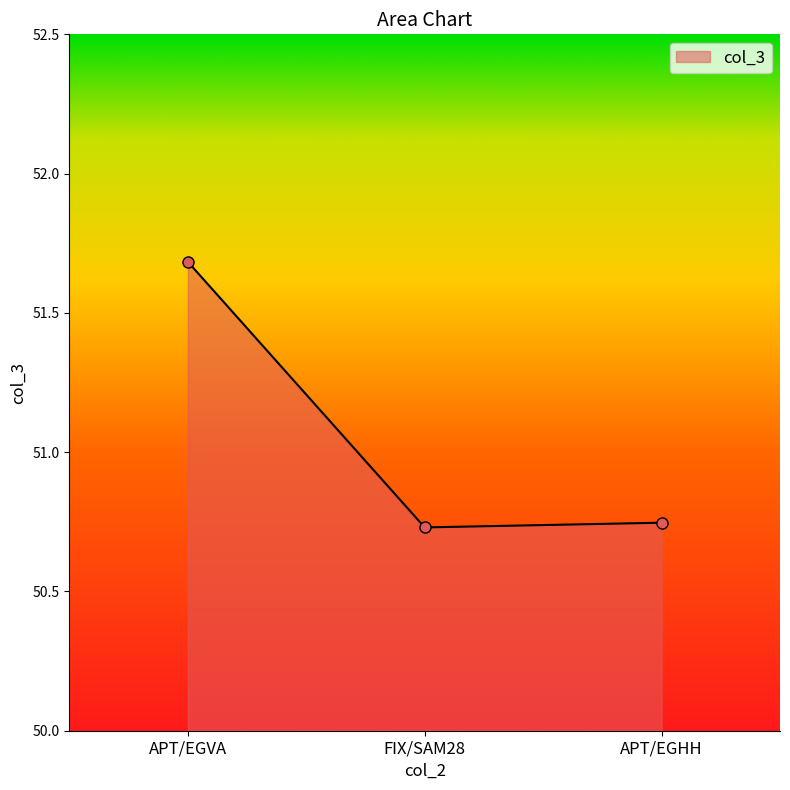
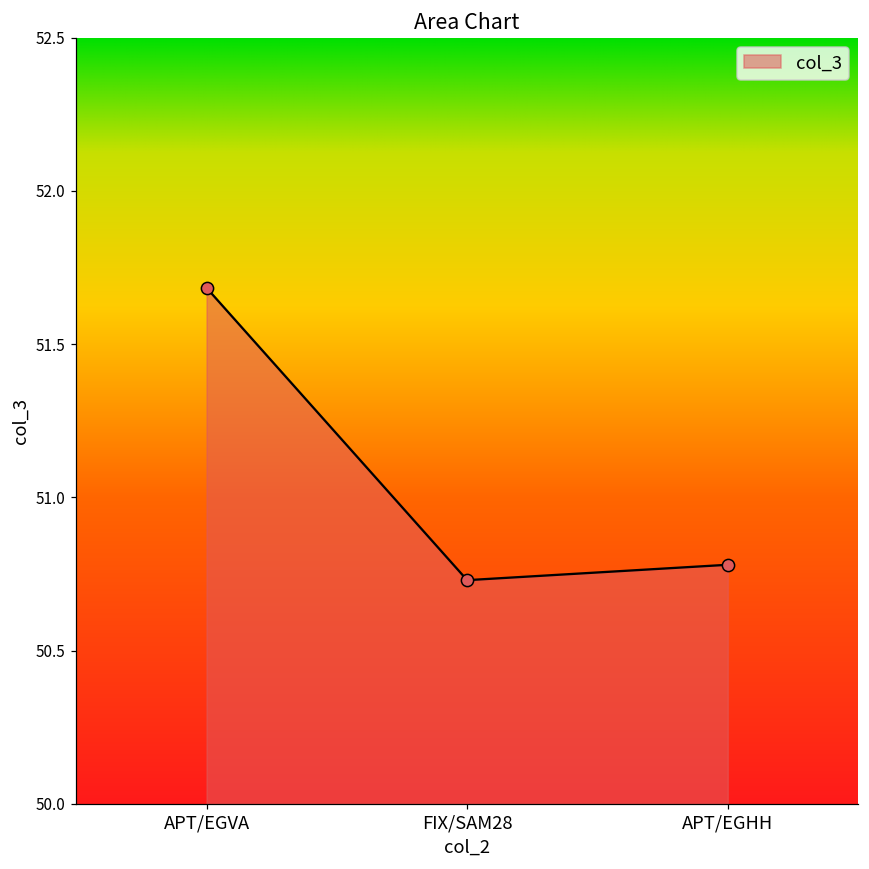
  {
    "APT/EGVA": 51.68,
    "FIX/SAM28": 50.73,
-   "APT/EGHH": 50.75
+   "APT/EGHH": 50.78
  }
